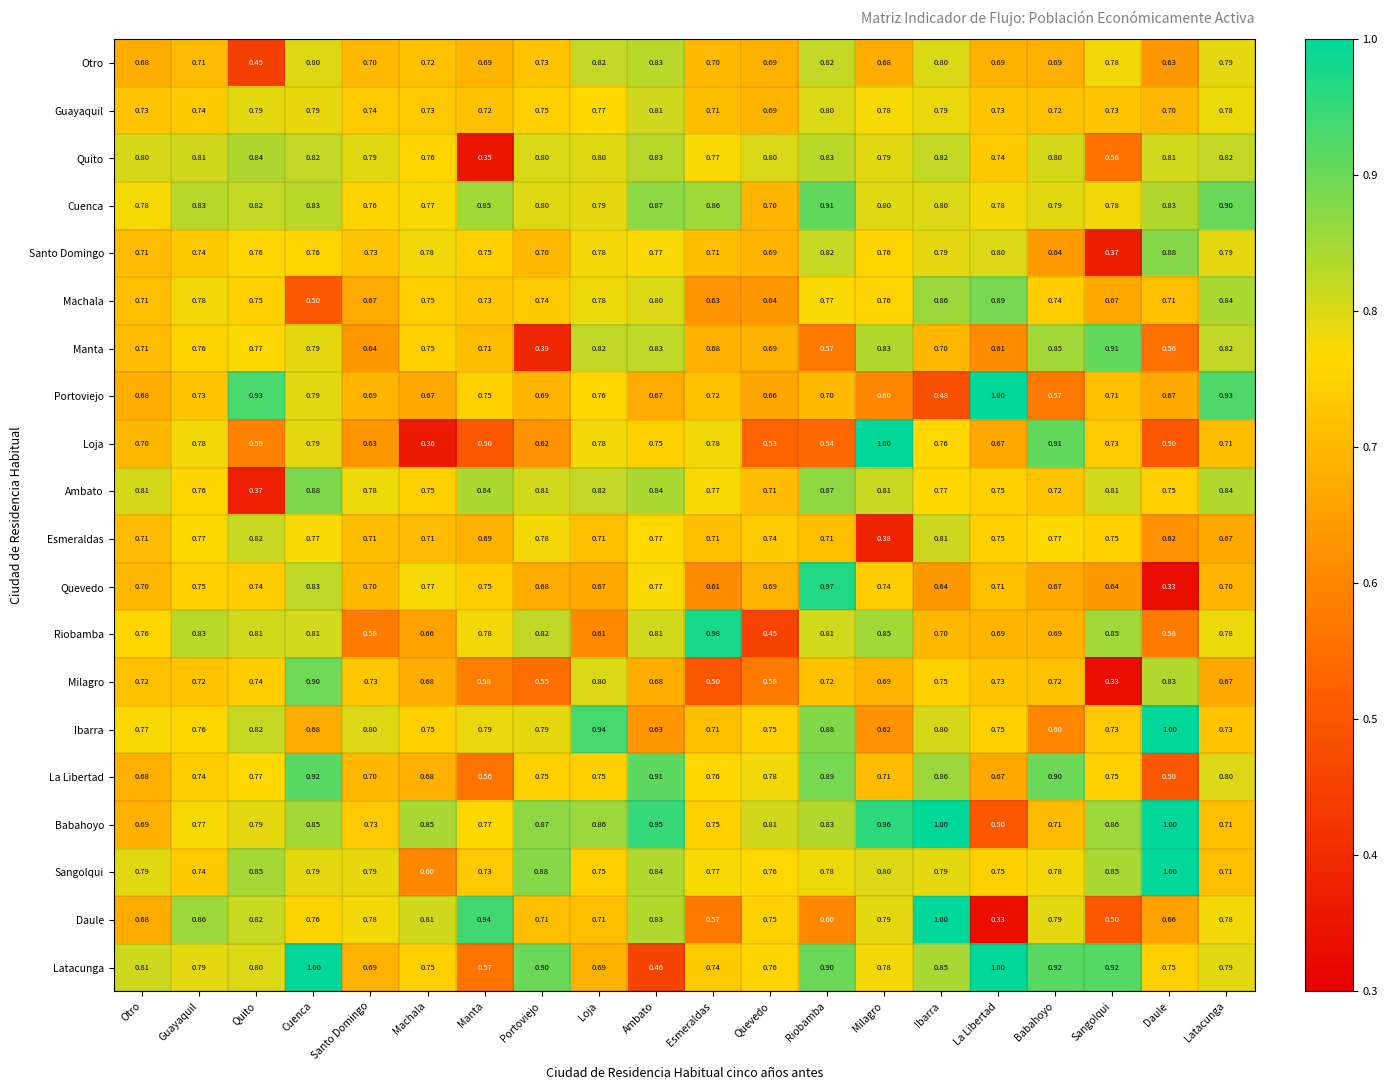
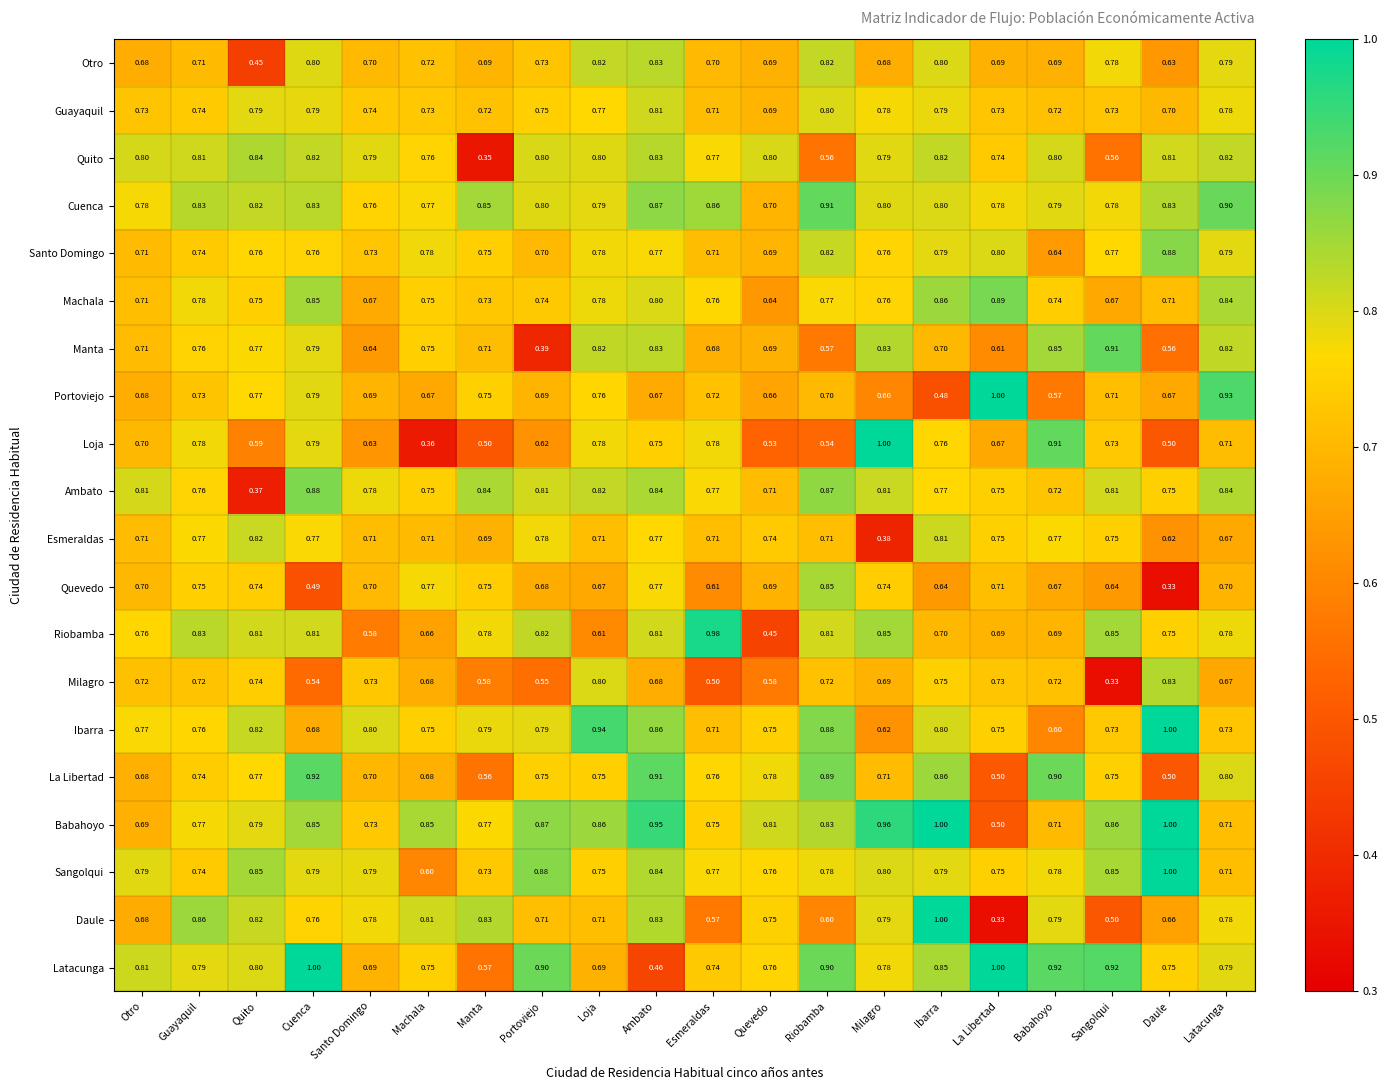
  {
    "Quito": {
      "Otro": 0.80,
      "Guayaquil": 0.81,
      "Quito": 0.84,
      "Cuenca": 0.82,
      "Santo Domingo": 0.79,
      "Machala": 0.76,
      "Manta": 0.35,
      "Portoviejo": 0.80,
      "Loja": 0.80,
      "Ambato": 0.83,
      "Esmeraldas": 0.77,
      "Quevedo": 0.80,
-     "Riobamba": 0.83,
+     "Riobamba": 0.56,
      "Milagro": 0.79,
      "Ibarra": 0.82,
      "La Libertad": 0.74,
      "Babahoyo": 0.80,
      "Sangolqui": 0.56,
      "Daule": 0.81,
      "Latacunga": 0.82
    },
    "Santo Domingo": {
      "Otro": 0.71,
      "Guayaquil": 0.74,
      "Quito": 0.76,
      "Cuenca": 0.76,
      "Santo Domingo": 0.73,
      "Machala": 0.78,
      "Manta": 0.75,
      "Portoviejo": 0.70,
      "Loja": 0.78,
      "Ambato": 0.77,
      "Esmeraldas": 0.71,
      "Quevedo": 0.69,
      "Riobamba": 0.82,
      "Milagro": 0.76,
      "Ibarra": 0.79,
      "La Libertad": 0.80,
      "Babahoyo": 0.64,
-     "Sangolqui": 0.37,
+     "Sangolqui": 0.77,
      "Daule": 0.88,
      "Latacunga": 0.79
    },
    "Machala": {
      "Otro": 0.71,
      "Guayaquil": 0.78,
      "Quito": 0.75,
-     "Cuenca": 0.50,
+     "Cuenca": 0.85,
      "Santo Domingo": 0.67,
      "Machala": 0.75,
      "Manta": 0.73,
      "Portoviejo": 0.74,
      "Loja": 0.78,
      "Ambato": 0.80,
-     "Esmeraldas": 0.63,
+     "Esmeraldas": 0.76,
      "Quevedo": 0.64,
      "Riobamba": 0.77,
      "Milagro": 0.76,
      "Ibarra": 0.86,
      "La Libertad": 0.89,
      "Babahoyo": 0.74,
      "Sangolqui": 0.67,
      "Daule": 0.71,
      "Latacunga": 0.84
    },
    "Portoviejo": {
      "Otro": 0.68,
      "Guayaquil": 0.73,
-     "Quito": 0.93,
+     "Quito": 0.77,
      "Cuenca": 0.79,
      "Santo Domingo": 0.69,
      "Machala": 0.67,
      "Manta": 0.75,
      "Portoviejo": 0.69,
      "Loja": 0.76,
      "Ambato": 0.67,
      "Esmeraldas": 0.72,
      "Quevedo": 0.66,
      "Riobamba": 0.70,
      "Milagro": 0.60,
      "Ibarra": 0.48,
      "La Libertad": 1.00,
      "Babahoyo": 0.57,
      "Sangolqui": 0.71,
      "Daule": 0.67,
      "Latacunga": 0.93
    },
    "Quevedo": {
      "Otro": 0.70,
      "Guayaquil": 0.75,
      "Quito": 0.74,
-     "Cuenca": 0.83,
+     "Cuenca": 0.49,
      "Santo Domingo": 0.70,
      "Machala": 0.77,
      "Manta": 0.75,
      "Portoviejo": 0.68,
      "Loja": 0.67,
      "Ambato": 0.77,
      "Esmeraldas": 0.61,
      "Quevedo": 0.69,
-     "Riobamba": 0.97,
+     "Riobamba": 0.85,
      "Milagro": 0.74,
      "Ibarra": 0.64,
      "La Libertad": 0.71,
      "Babahoyo": 0.67,
      "Sangolqui": 0.64,
      "Daule": 0.33,
      "Latacunga": 0.70
    },
    "Riobamba": {
      "Otro": 0.76,
      "Guayaquil": 0.83,
      "Quito": 0.81,
      "Cuenca": 0.81,
      "Santo Domingo": 0.58,
      "Machala": 0.66,
      "Manta": 0.78,
      "Portoviejo": 0.82,
      "Loja": 0.61,
      "Ambato": 0.81,
      "Esmeraldas": 0.98,
      "Quevedo": 0.45,
      "Riobamba": 0.81,
      "Milagro": 0.85,
      "Ibarra": 0.70,
      "La Libertad": 0.69,
      "Babahoyo": 0.69,
      "Sangolqui": 0.85,
-     "Daule": 0.58,
+     "Daule": 0.75,
      "Latacunga": 0.78
    },
    "Milagro": {
      "Otro": 0.72,
      "Guayaquil": 0.72,
      "Quito": 0.74,
-     "Cuenca": 0.90,
+     "Cuenca": 0.54,
      "Santo Domingo": 0.73,
      "Machala": 0.68,
      "Manta": 0.58,
      "Portoviejo": 0.55,
      "Loja": 0.80,
      "Ambato": 0.68,
      "Esmeraldas": 0.50,
      "Quevedo": 0.58,
      "Riobamba": 0.72,
      "Milagro": 0.69,
      "Ibarra": 0.75,
      "La Libertad": 0.73,
      "Babahoyo": 0.72,
      "Sangolqui": 0.33,
      "Daule": 0.83,
      "Latacunga": 0.67
    },
    "Ibarra": {
      "Otro": 0.77,
      "Guayaquil": 0.76,
      "Quito": 0.82,
      "Cuenca": 0.68,
      "Santo Domingo": 0.80,
      "Machala": 0.75,
      "Manta": 0.79,
      "Portoviejo": 0.79,
      "Loja": 0.94,
-     "Ambato": 0.63,
+     "Ambato": 0.86,
      "Esmeraldas": 0.71,
      "Quevedo": 0.75,
      "Riobamba": 0.88,
      "Milagro": 0.62,
      "Ibarra": 0.80,
      "La Libertad": 0.75,
      "Babahoyo": 0.60,
      "Sangolqui": 0.73,
      "Daule": 1.00,
      "Latacunga": 0.73
    },
    "La Libertad": {
      "Otro": 0.68,
      "Guayaquil": 0.74,
      "Quito": 0.77,
      "Cuenca": 0.92,
      "Santo Domingo": 0.70,
      "Machala": 0.68,
      "Manta": 0.56,
      "Portoviejo": 0.75,
      "Loja": 0.75,
      "Ambato": 0.91,
      "Esmeraldas": 0.76,
      "Quevedo": 0.78,
      "Riobamba": 0.89,
      "Milagro": 0.71,
      "Ibarra": 0.86,
-     "La Libertad": 0.67,
+     "La Libertad": 0.50,
      "Babahoyo": 0.90,
      "Sangolqui": 0.75,
      "Daule": 0.50,
      "Latacunga": 0.80
    },
    "Daule": {
      "Otro": 0.68,
      "Guayaquil": 0.86,
      "Quito": 0.82,
      "Cuenca": 0.76,
      "Santo Domingo": 0.78,
      "Machala": 0.81,
-     "Manta": 0.94,
+     "Manta": 0.83,
      "Portoviejo": 0.71,
      "Loja": 0.71,
      "Ambato": 0.83,
      "Esmeraldas": 0.57,
      "Quevedo": 0.75,
      "Riobamba": 0.60,
      "Milagro": 0.79,
      "Ibarra": 1.00,
      "La Libertad": 0.33,
      "Babahoyo": 0.79,
      "Sangolqui": 0.50,
      "Daule": 0.66,
      "Latacunga": 0.78
    }
  }
